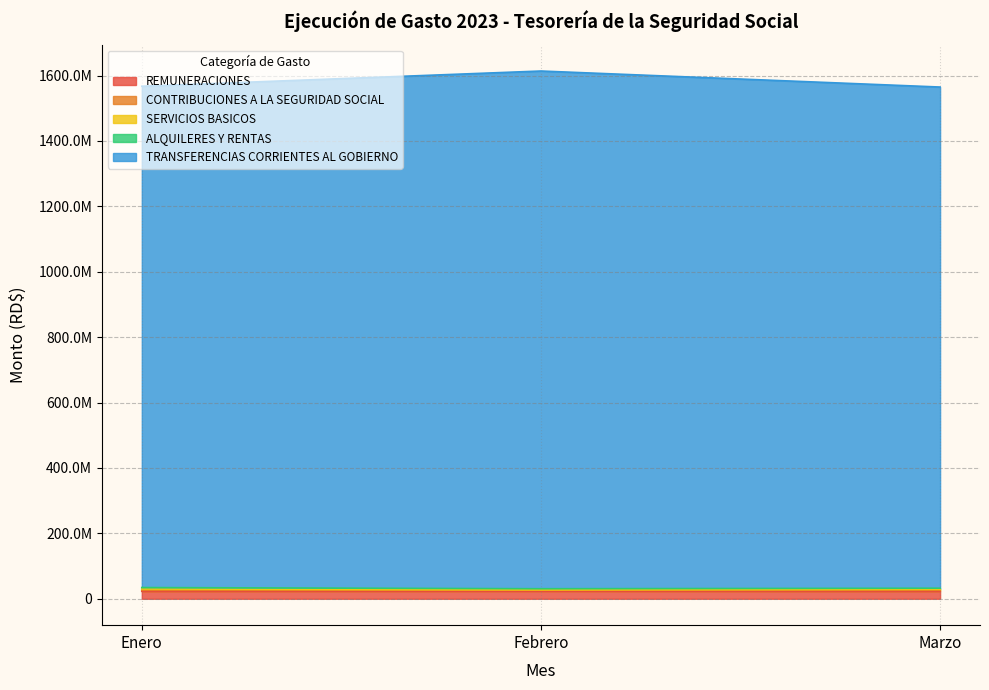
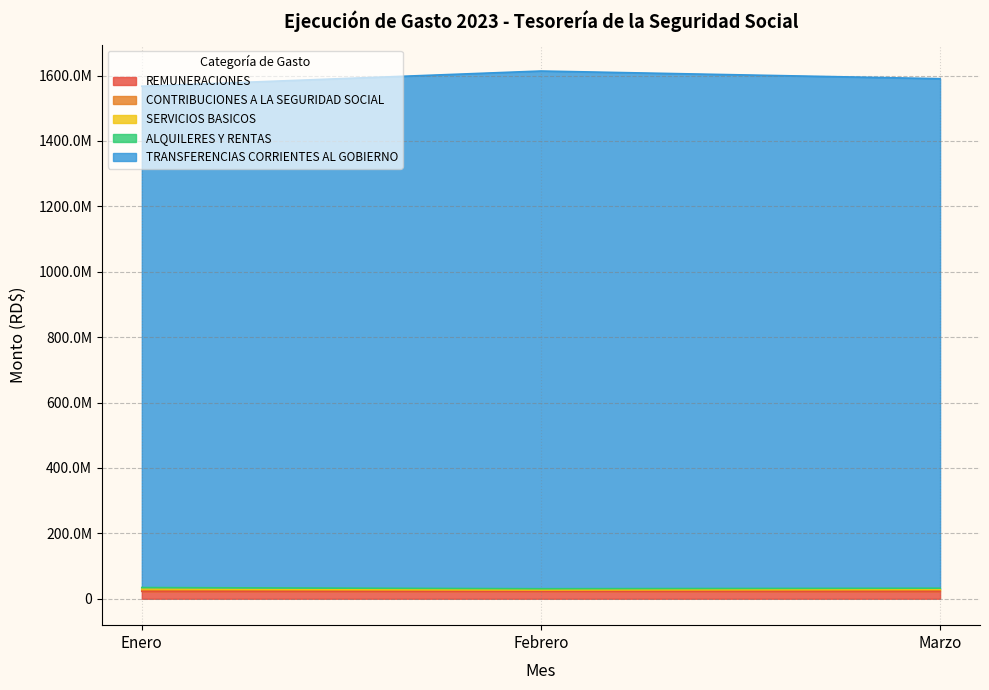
  {
    "TRANSFERENCIAS CORRIENTES AL GOBIERNO": {
      "Febrero": 1580000000,
-     "Marzo": 1530000000
+     "Marzo": 1560000000
    }
  }
